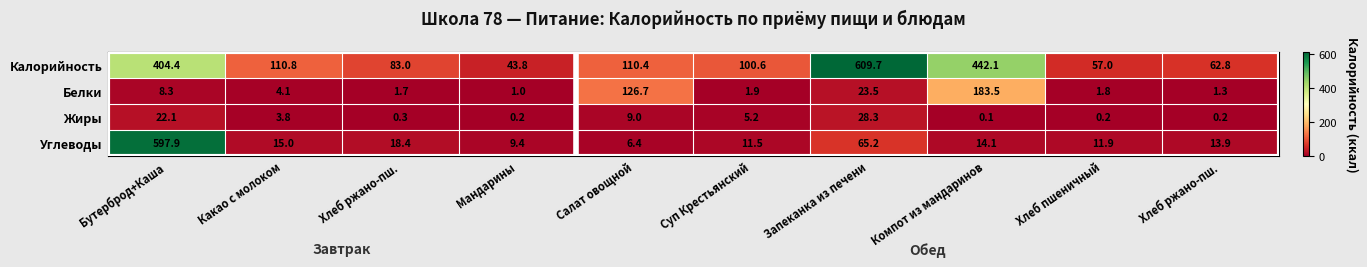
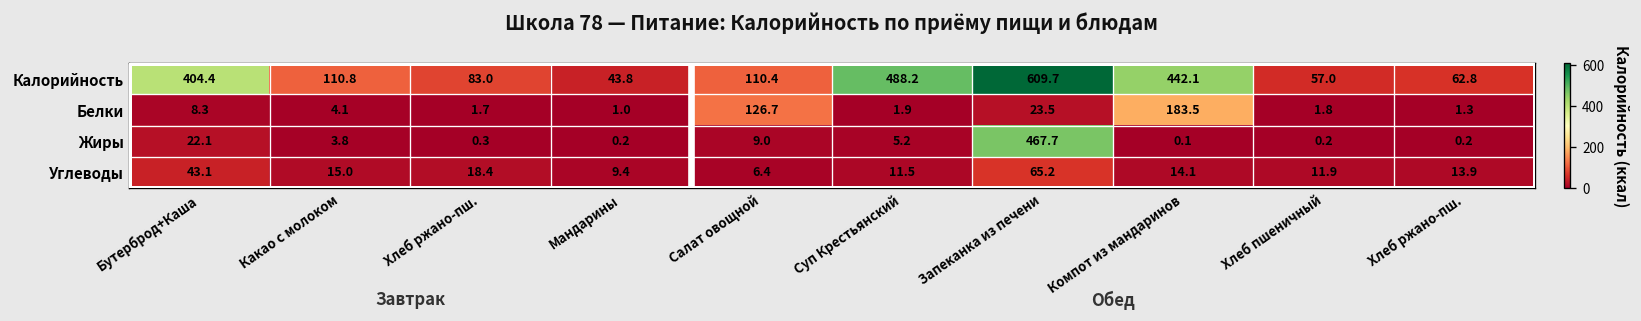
  {
    "Калорийность": {
      "Бутерброд+Каша": 404.4,
      "Какао с молоком": 110.8,
      "Мандарины": 43.8,
      "Салат овощной": 110.4,
-     "Суп Крестьянский": 100.6,
+     "Суп Крестьянский": 488.2,
      "Запеканка из печени": 609.7,
      "Компот из мандаринов": 442.1,
      "Хлеб пшеничный": 57.0
    },
    "Белки": {
      "Бутерброд+Каша": 8.3,
      "Какао с молоком": 4.1,
      "Мандарины": 1.0,
      "Салат овощной": 126.7,
      "Суп Крестьянский": 1.9,
      "Запеканка из печени": 23.5,
      "Компот из мандаринов": 183.5,
      "Хлеб пшеничный": 1.8
    },
    "Жиры": {
      "Бутерброд+Каша": 22.1,
      "Какао с молоком": 3.8,
      "Мандарины": 0.2,
      "Салат овощной": 9.0,
      "Суп Крестьянский": 5.2,
-     "Запеканка из печени": 28.3,
+     "Запеканка из печени": 467.7,
      "Компот из мандаринов": 0.1,
      "Хлеб пшеничный": 0.2
    },
    "Углеводы": {
-     "Бутерброд+Каша": 597.9,
+     "Бутерброд+Каша": 43.1,
      "Какао с молоком": 15.0,
      "Мандарины": 9.4,
      "Салат овощной": 6.4,
      "Суп Крестьянский": 11.5,
      "Запеканка из печени": 65.2,
      "Компот из мандаринов": 14.1,
      "Хлеб пшеничный": 11.9
    }
  }
